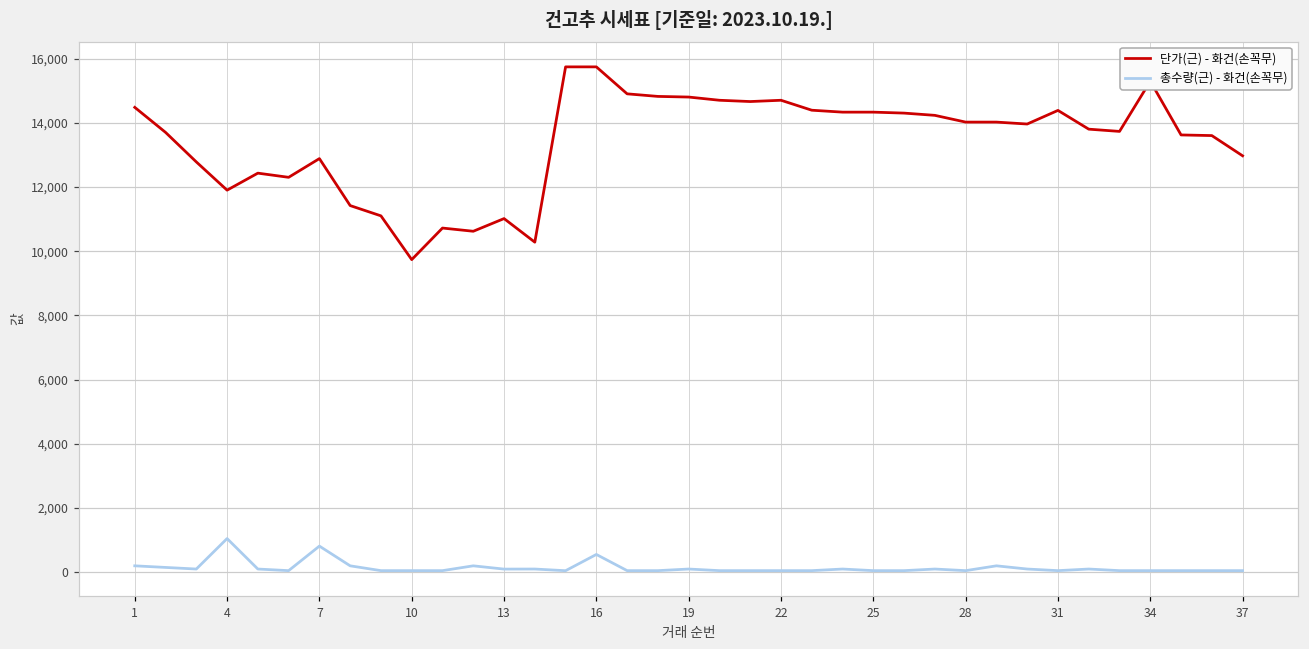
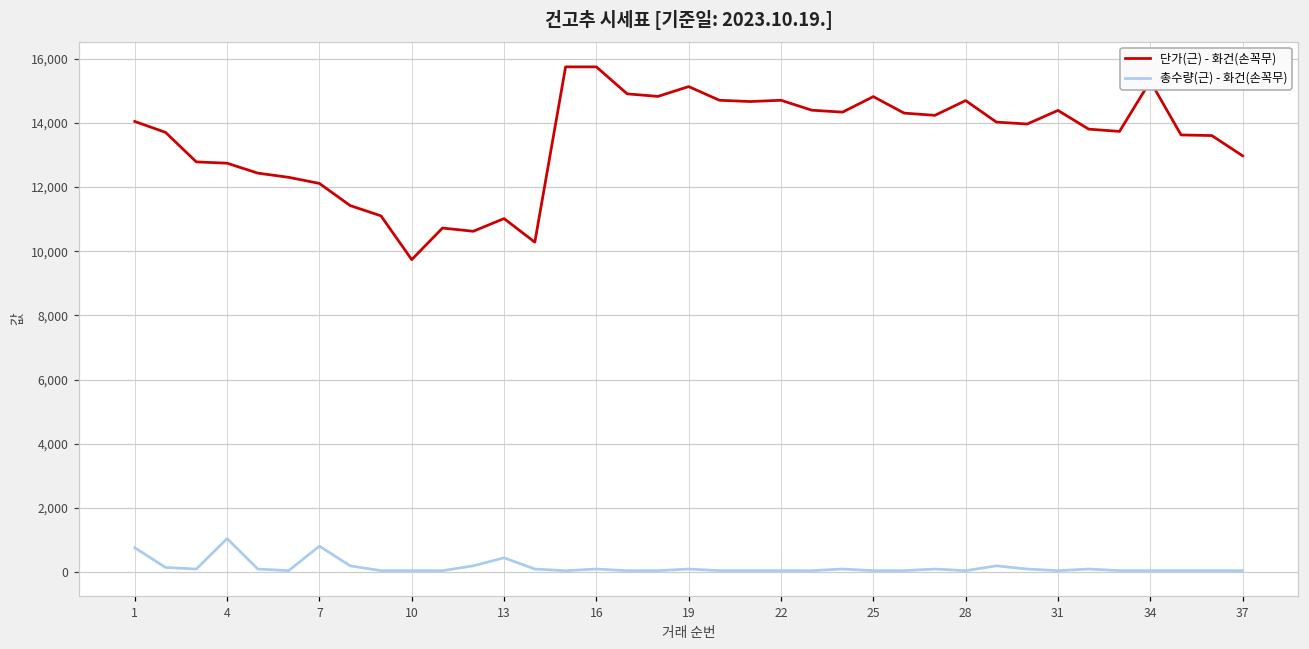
  {
    "단가(근) - 화건(손꼭무)": {
-     "1": "14,500",
-     "4": "11,900",
-     "7": "12,900",
+     "1": "14,000",
+     "4": "12,700",
+     "7": "12,100",
      "10": "9,700",
      "13": "11,000",
      "16": "15,700",
-     "19": "14,800",
+     "19": "15,100",
      "22": "14,700",
-     "25": "14,300",
-     "28": "14,000",
+     "25": "14,800",
+     "28": "14,700",
      "31": "14,400",
      "37": "13,000"
    },
    "총수량(근) - 화건(손꼭무)": {
-     "1": "200",
+     "1": "800",
      "4": "1,000",
      "7": "800",
      "10": "100",
-     "13": "100",
-     "16": "600",
+     "13": "500",
+     "16": "100",
      "19": "100",
      "22": "100",
      "25": "100",
      "28": "100",
      "31": "100",
      "34": "100",
      "37": "100"
    }
  }
